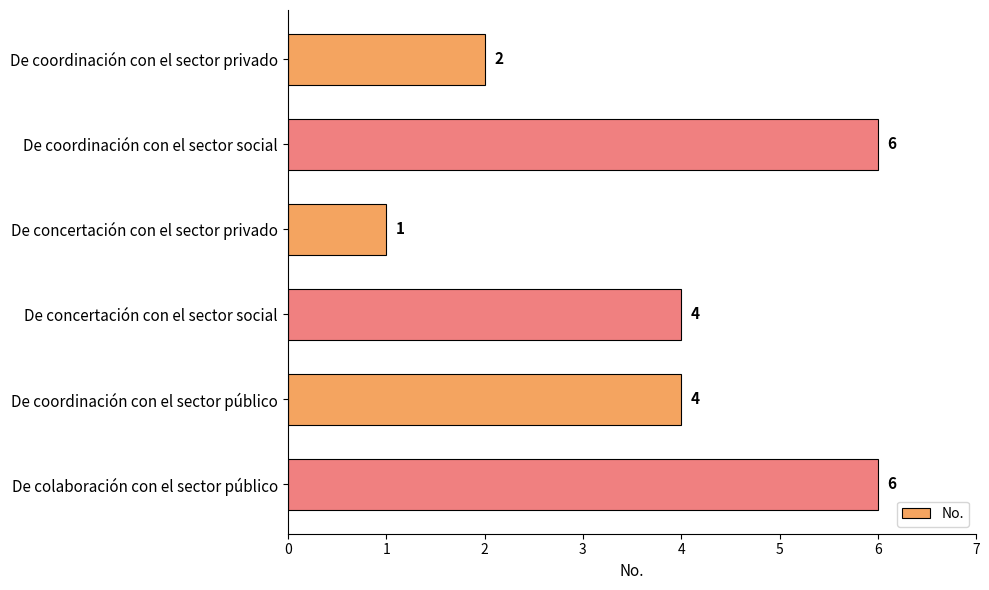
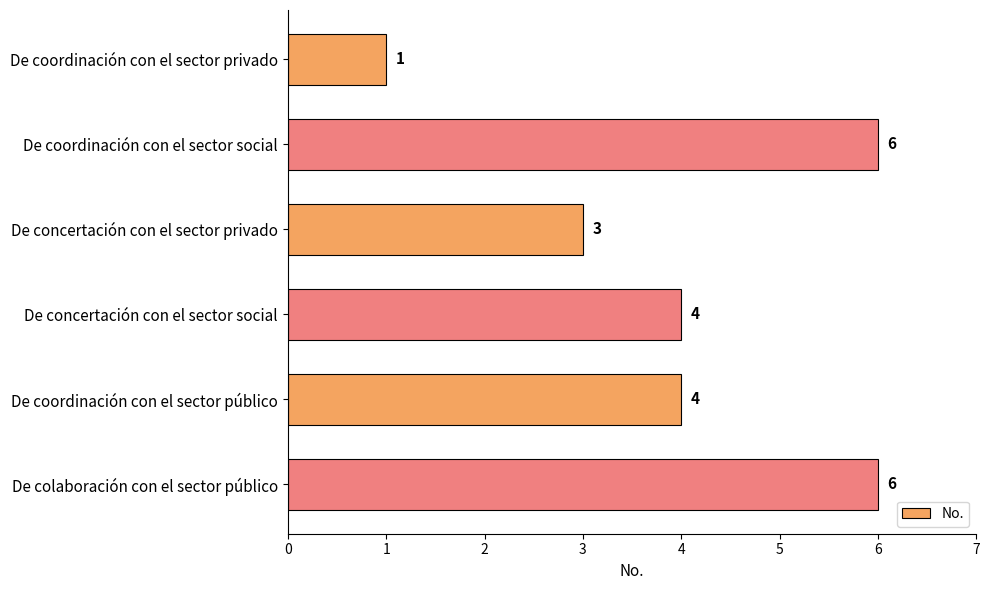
  {
-   "De coordinación con el sector privado": 2,
+   "De coordinación con el sector privado": 1,
    "De coordinación con el sector social": 6,
-   "De concertación con el sector privado": 1,
+   "De concertación con el sector privado": 3,
    "De concertación con el sector social": 4,
    "De coordinación con el sector público": 4,
    "De colaboración con el sector público": 6
  }
